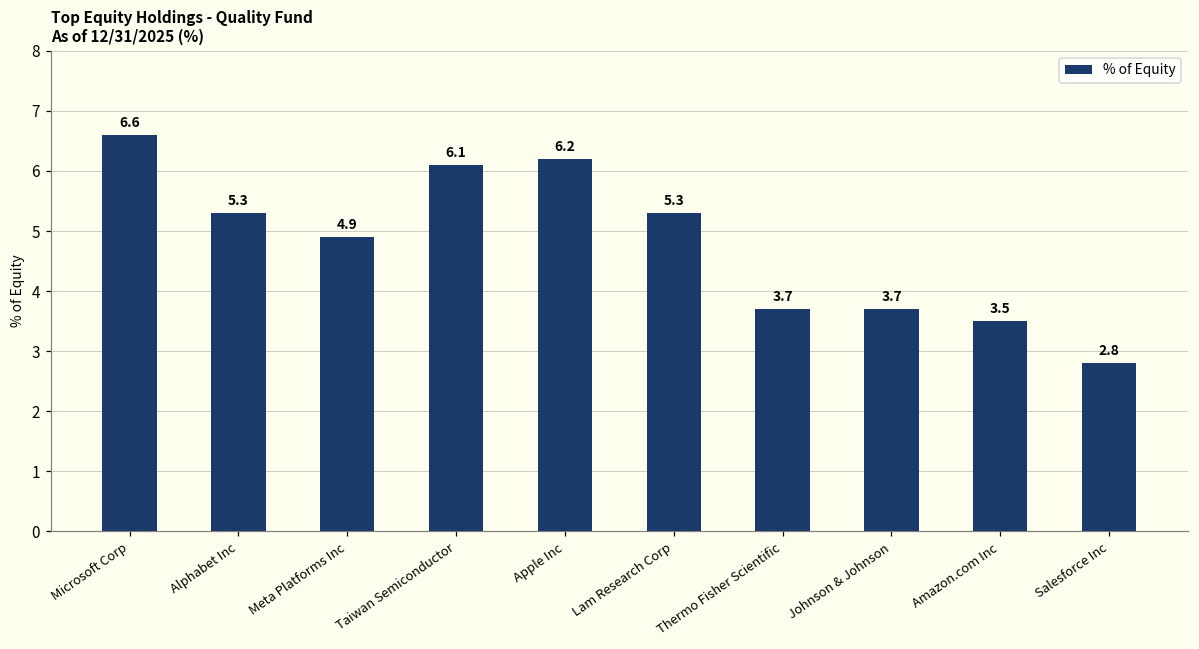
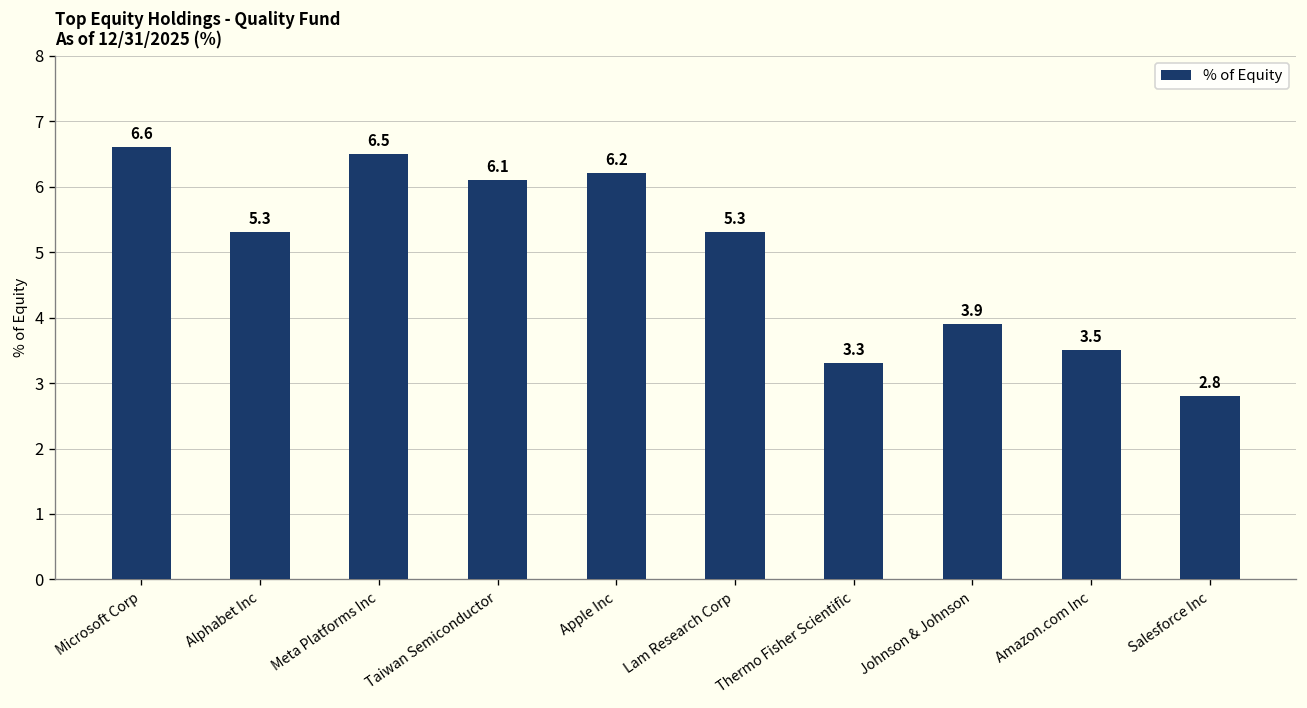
  {
    "Microsoft Corp": 6.6,
    "Alphabet Inc": 5.3,
-   "Meta Platforms Inc": 4.9,
+   "Meta Platforms Inc": 6.5,
    "Taiwan Semiconductor": 6.1,
    "Apple Inc": 6.2,
    "Lam Research Corp": 5.3,
-   "Thermo Fisher Scientific": 3.7,
-   "Johnson & Johnson": 3.7,
+   "Thermo Fisher Scientific": 3.3,
+   "Johnson & Johnson": 3.9,
    "Amazon.com Inc": 3.5,
    "Salesforce Inc": 2.8
  }
